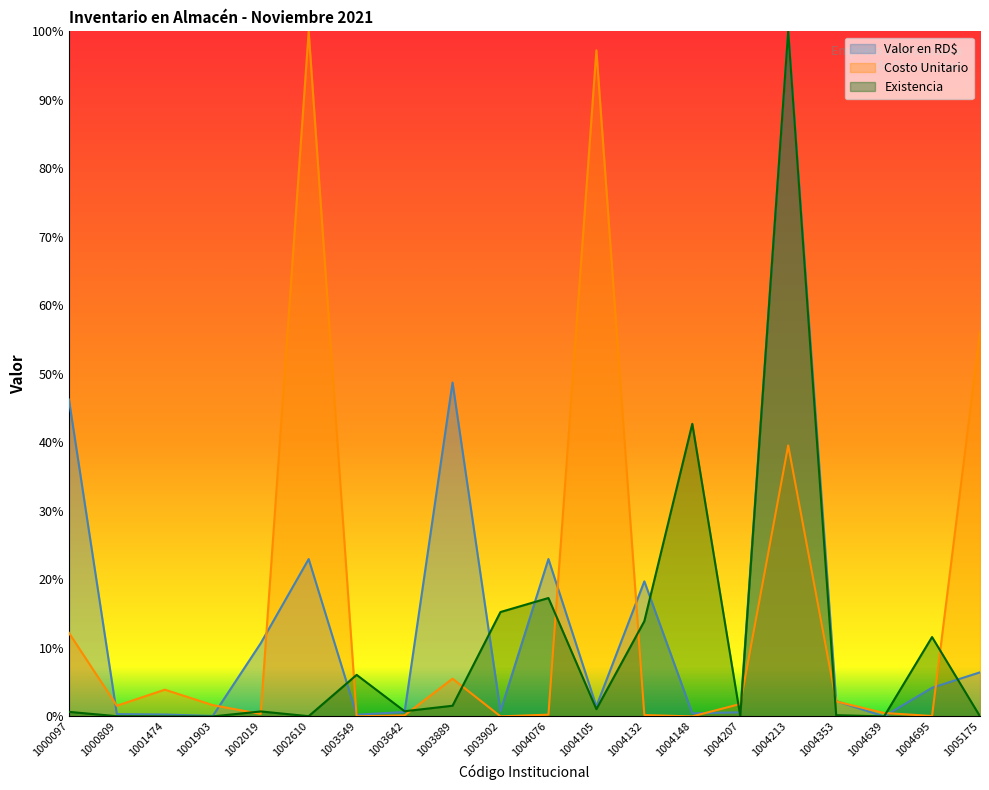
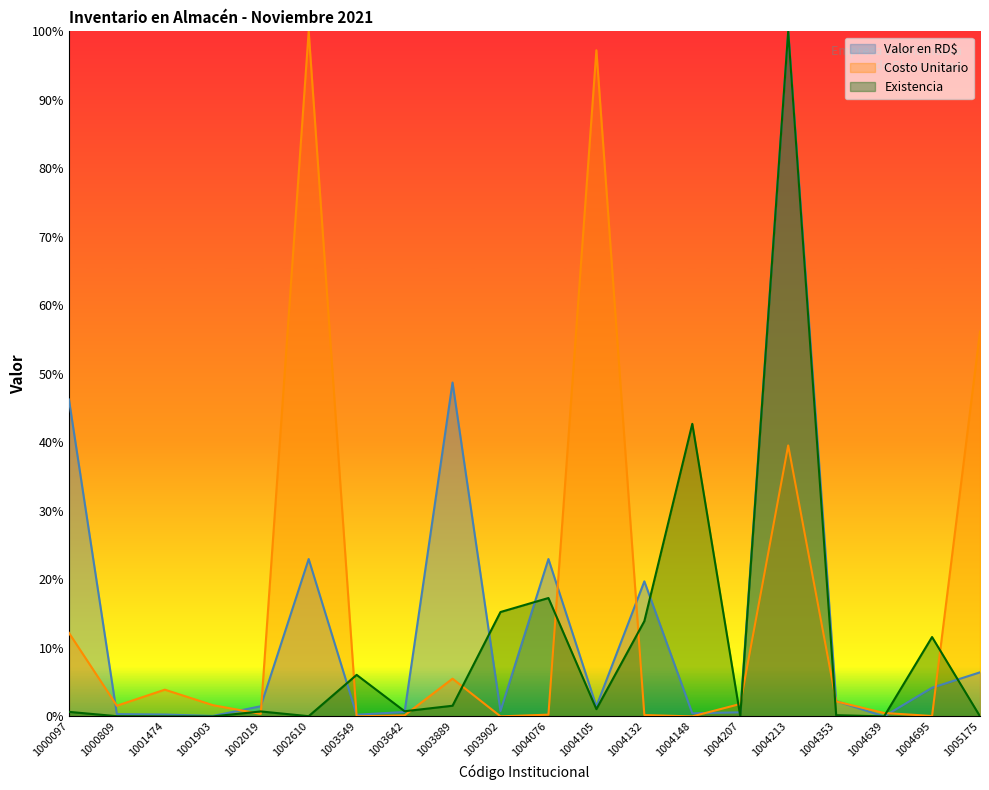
  {
    "Valor en RD$": {
      "1000097": "46%",
-     "1002019": "11%",
+     "1002019": "1%",
      "1002610": "23%",
      "1003889": "49%",
      "1003902": "1%",
      "1004076": "23%",
      "1004105": "1%",
      "1004132": "20%",
      "1004148": "0%",
      "1004207": "1%",
      "1004695": "4%",
      "1005175": "6%"
    },
    "Costo Unitario": {
      "1000097": "12%",
      "1000809": "2%",
      "1001474": "4%",
      "1001903": "2%",
      "1002610": "100%",
      "1003642": "0%",
      "1003889": "6%",
      "1003902": "0%",
      "1004076": "0%",
      "1004105": "97%",
      "1004132": "0%",
      "1004148": "0%",
      "1004207": "2%",
      "1004213": "40%",
      "1004639": "0%",
      "1004695": "0%",
      "1005175": "56%"
    },
    "Existencia": {
      "1000097": "1%",
      "1002610": "0%",
      "1003549": "6%",
      "1003889": "2%",
      "1003902": "15%",
      "1004076": "17%",
      "1004105": "1%",
      "1004132": "14%",
      "1004148": "43%",
      "1004207": "0%",
      "1004353": "0%",
      "1004695": "12%",
      "1005175": "0%"
    }
  }
